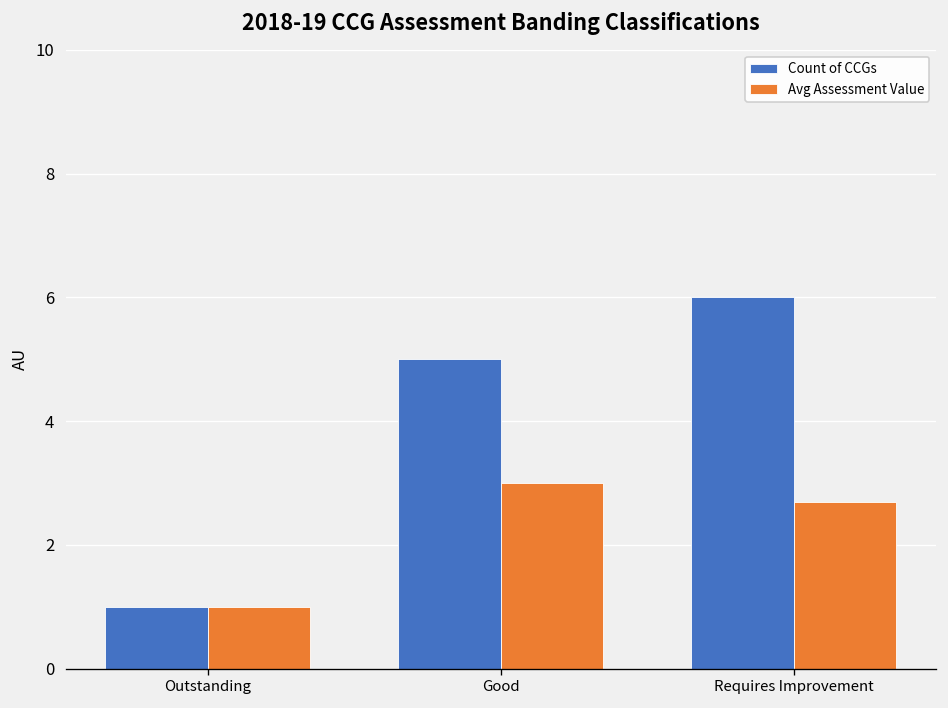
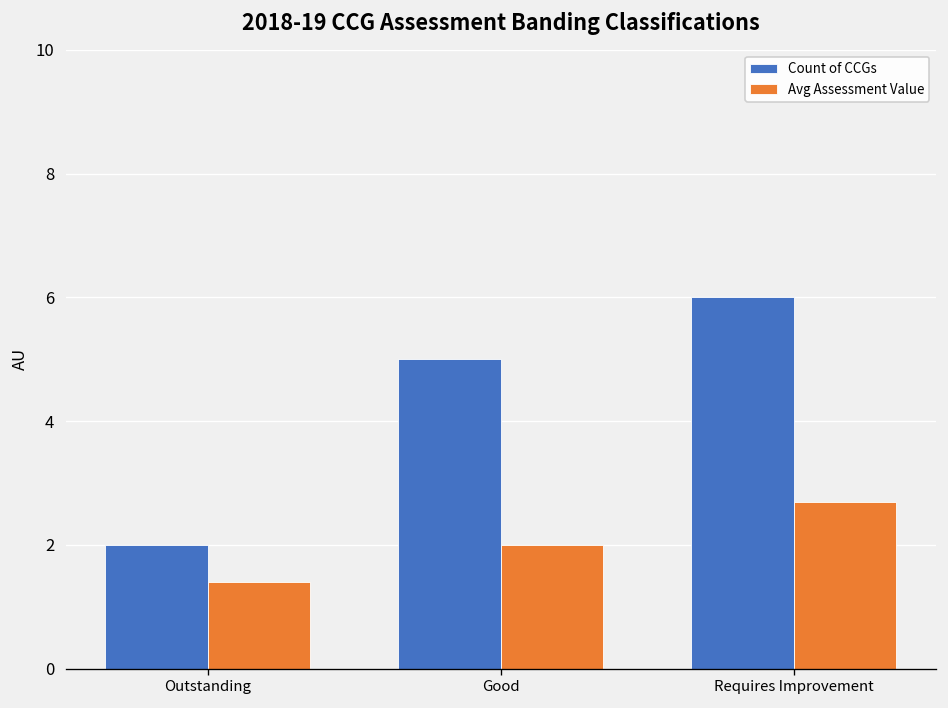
  {
    "Count of CCGs": {
-     "Outstanding": 1,
+     "Outstanding": 2,
      "Good": 5,
      "Requires Improvement": 6
    },
    "Avg Assessment Value": {
-     "Outstanding": 1.0,
-     "Good": 3,
+     "Outstanding": 1.4,
+     "Good": 2,
      "Requires Improvement": 2.7
    }
  }
